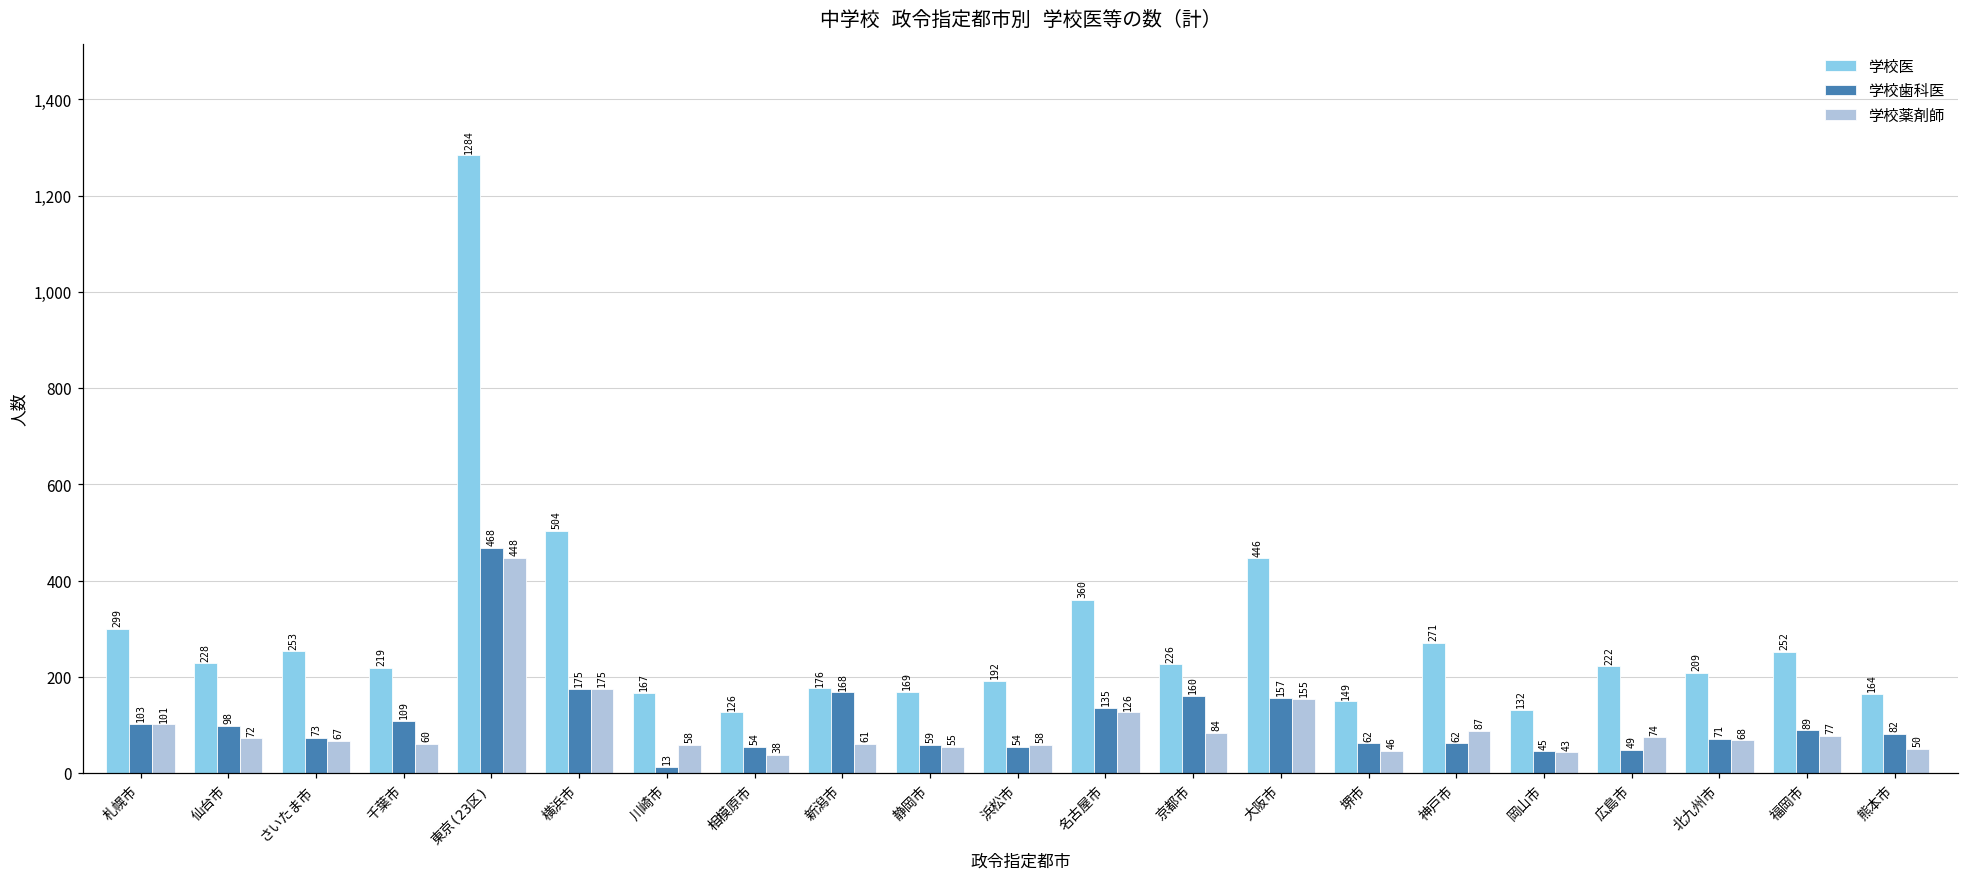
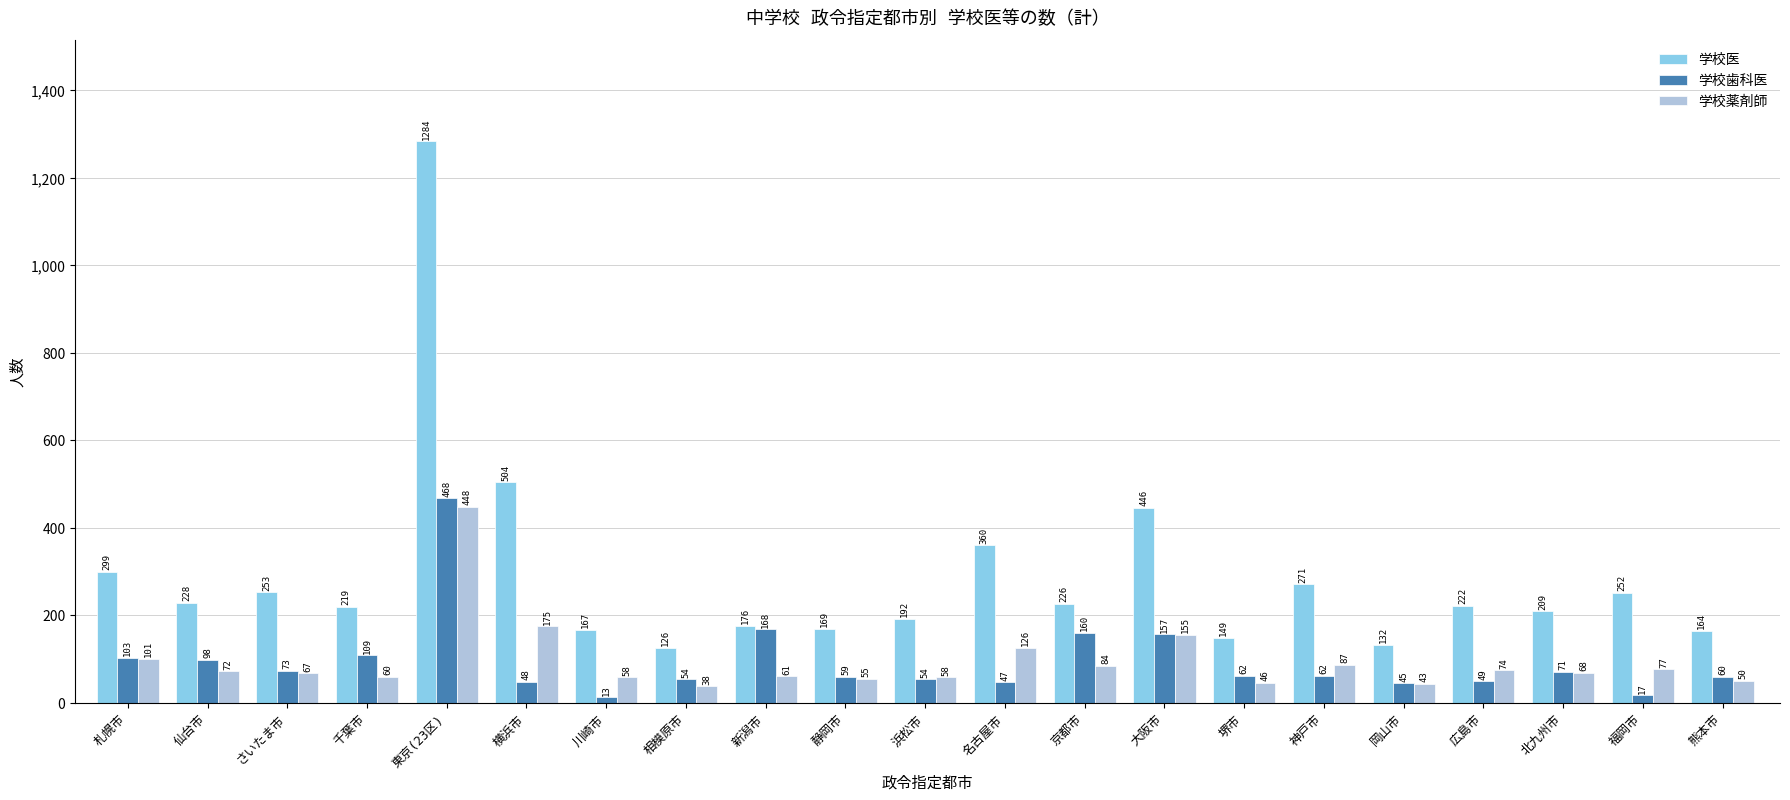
  {
    "学校歯科医": {
      "札幌市": 103,
      "仙台市": 98,
      "さいたま市": 73,
      "千葉市": 109,
      "東京(23区)": 468,
-     "横浜市": 175,
+     "横浜市": 48,
      "川崎市": 13,
      "相模原市": 54,
      "新潟市": 168,
      "静岡市": 59,
      "浜松市": 54,
-     "名古屋市": 135,
+     "名古屋市": 47,
      "京都市": 160,
      "大阪市": 157,
      "堺市": 62,
      "神戸市": 62,
      "岡山市": 45,
      "広島市": 49,
      "北九州市": 71,
-     "福岡市": 89,
-     "熊本市": 82
+     "福岡市": 17,
+     "熊本市": 60
    }
  }
